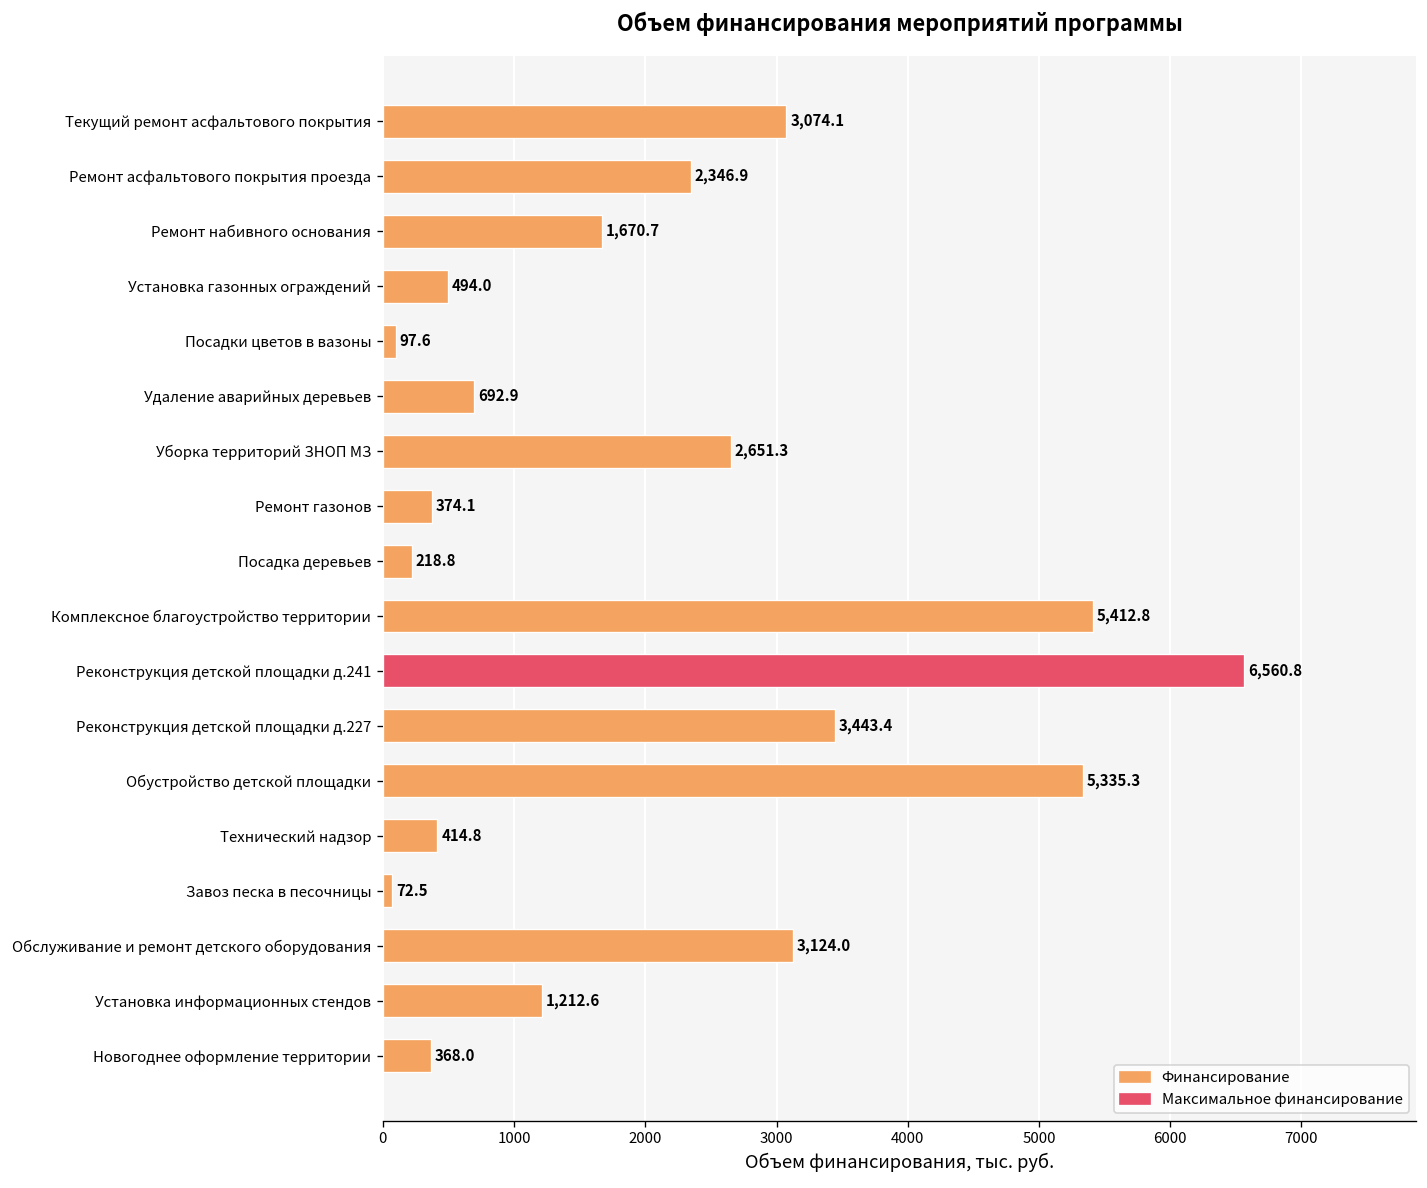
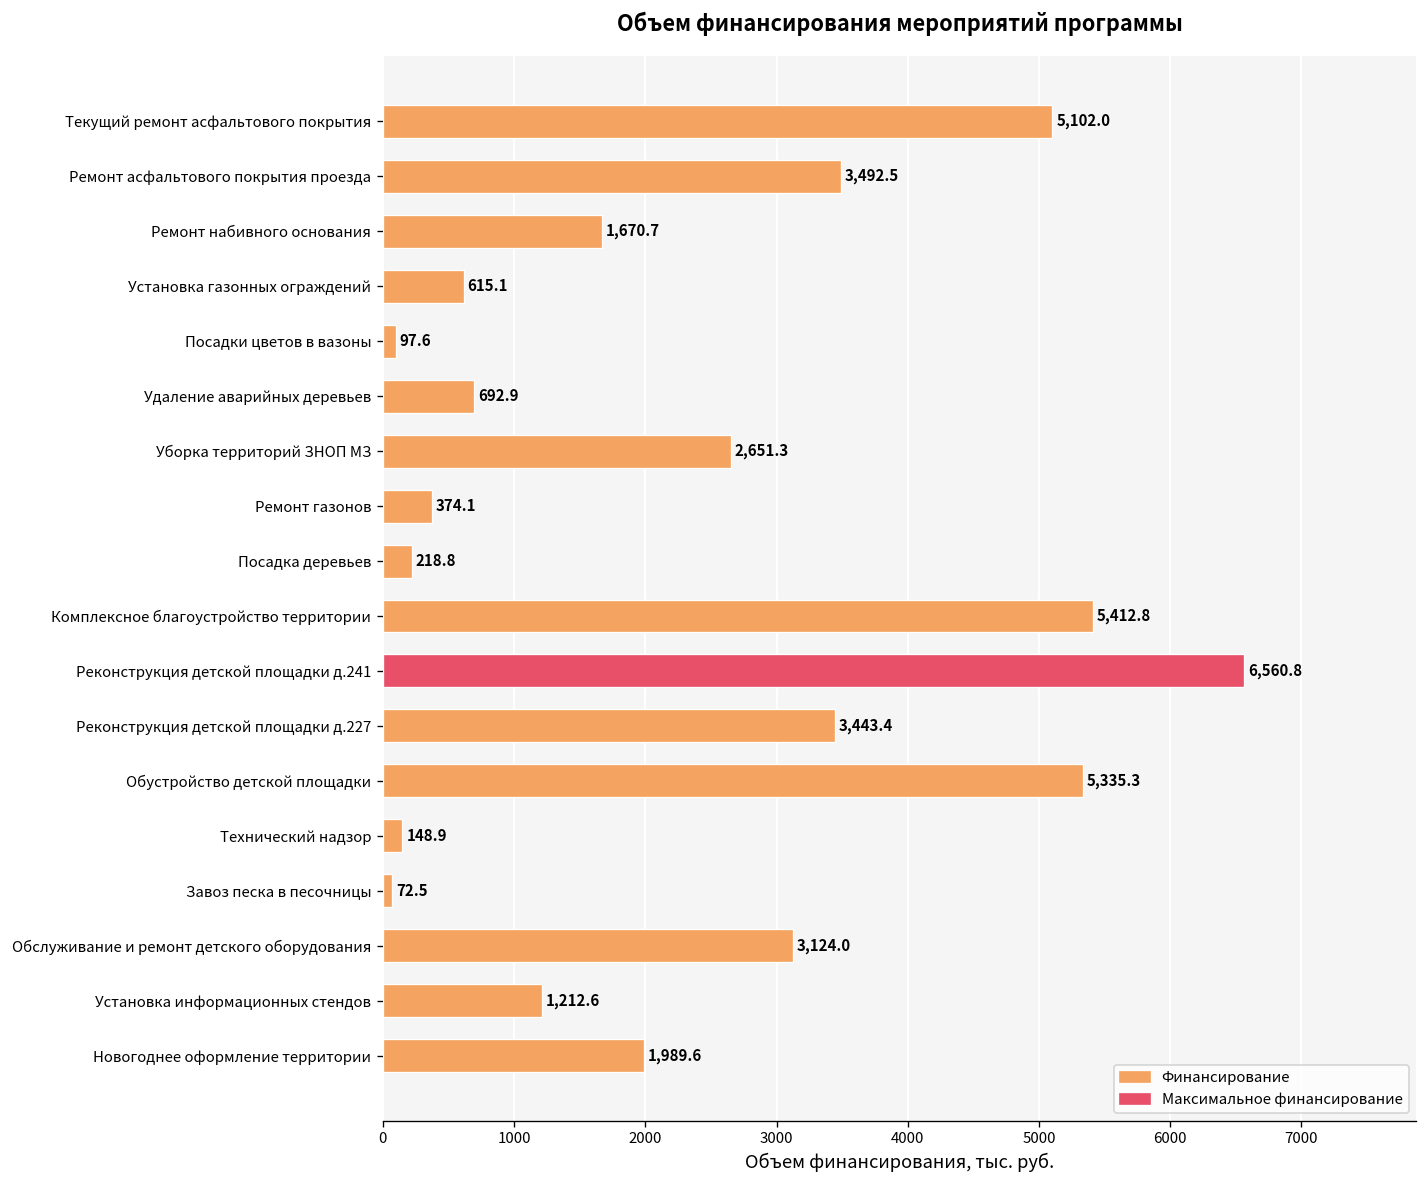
  {
-   "Текущий ремонт асфальтового покрытия": "3,074.1",
-   "Ремонт асфальтового покрытия проезда": "2,346.9",
+   "Текущий ремонт асфальтового покрытия": "5,102.0",
+   "Ремонт асфальтового покрытия проезда": "3,492.5",
    "Ремонт набивного основания": "1,670.7",
-   "Установка газонных ограждений": "494.0",
+   "Установка газонных ограждений": "615.1",
    "Посадки цветов в вазоны": "97.6",
    "Удаление аварийных деревьев": "692.9",
    "Уборка территорий ЗНОП МЗ": "2,651.3",
    "Ремонт газонов": "374.1",
    "Посадка деревьев": "218.8",
    "Комплексное благоустройство территории": "5,412.8",
    "Реконструкция детской площадки д.241": "6,560.8",
    "Реконструкция детской площадки д.227": "3,443.4",
    "Обустройство детской площадки": "5,335.3",
-   "Технический надзор": "414.8",
+   "Технический надзор": "148.9",
    "Завоз песка в песочницы": "72.5",
    "Обслуживание и ремонт детского оборудования": "3,124.0",
    "Установка информационных стендов": "1,212.6",
-   "Новогоднее оформление территории": "368.0"
+   "Новогоднее оформление территории": "1,989.6"
  }
